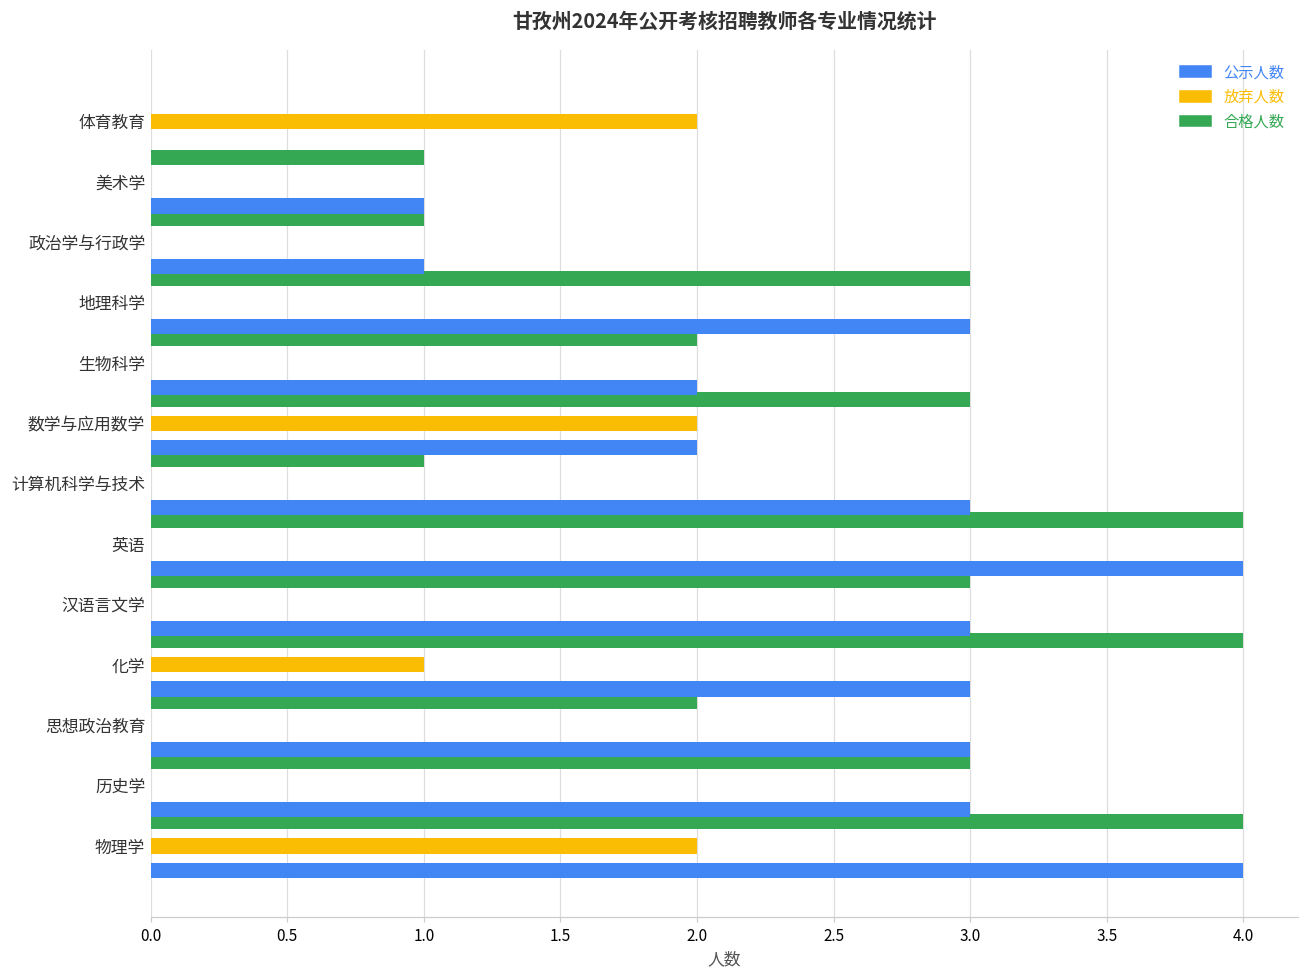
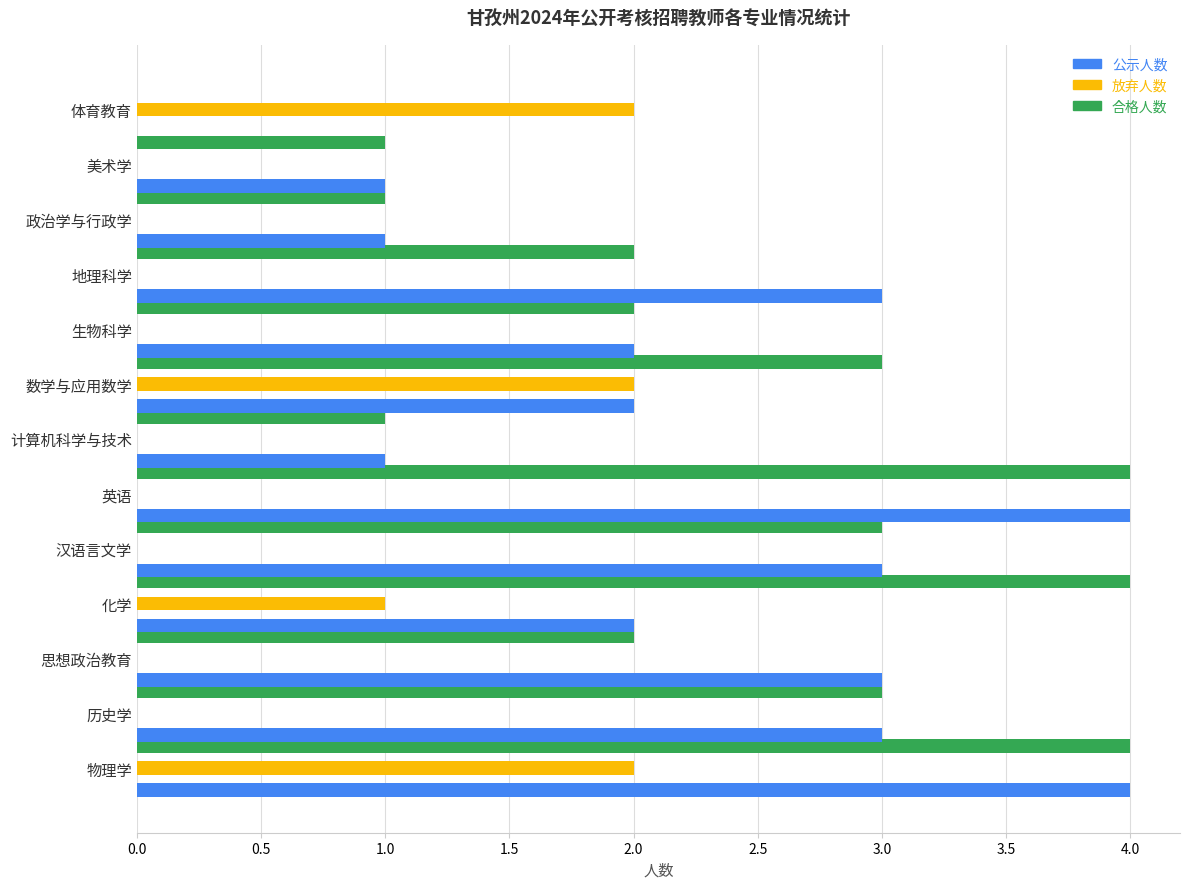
  {
    "合格人数": {
      "体育教育": 0,
      "美术学": 1,
      "政治学与行政学": 1,
-     "地理科学": 3,
+     "地理科学": 2,
      "生物科学": 2,
      "数学与应用数学": 3,
      "计算机科学与技术": 1,
      "英语": 4,
      "汉语言文学": 3,
      "化学": 4,
      "思想政治教育": 2,
      "历史学": 3,
      "物理学": 4
    },
    "放弃人数": {
      "体育教育": 2,
      "美术学": 0,
      "政治学与行政学": 0,
      "地理科学": 0,
      "生物科学": 0,
      "数学与应用数学": 2,
      "计算机科学与技术": 0,
      "英语": 0,
      "汉语言文学": 0,
      "化学": 1,
      "思想政治教育": 0,
      "历史学": 0,
      "物理学": 2
    },
    "公示人数": {
      "体育教育": 0,
      "美术学": 1,
      "政治学与行政学": 1,
      "地理科学": 3,
      "生物科学": 2,
      "数学与应用数学": 2,
-     "计算机科学与技术": 3,
+     "计算机科学与技术": 1,
      "英语": 4,
      "汉语言文学": 3,
-     "化学": 3,
+     "化学": 2,
      "思想政治教育": 3,
      "历史学": 3,
      "物理学": 4
    }
  }
